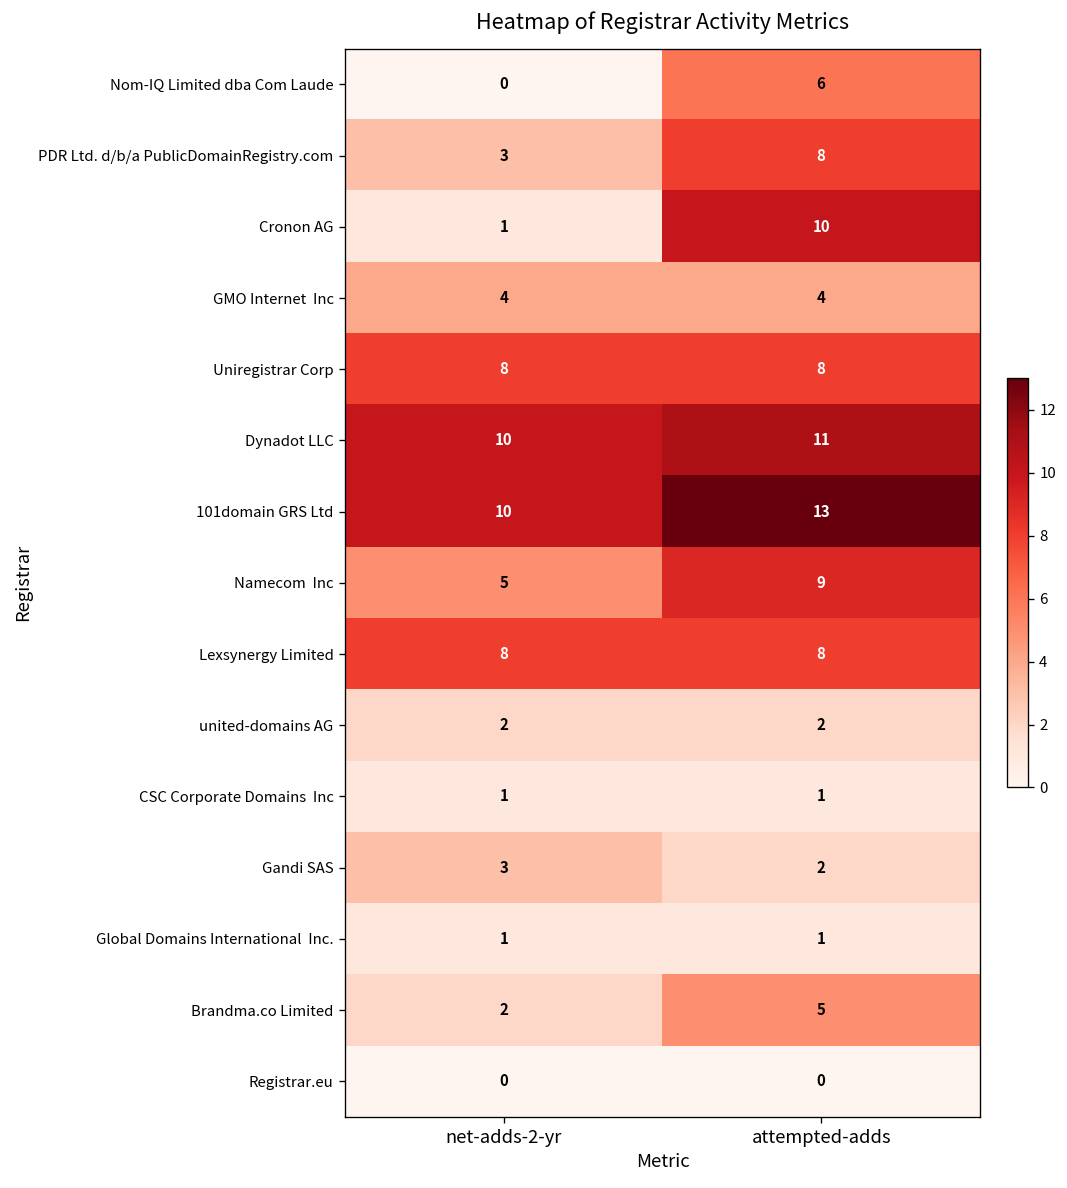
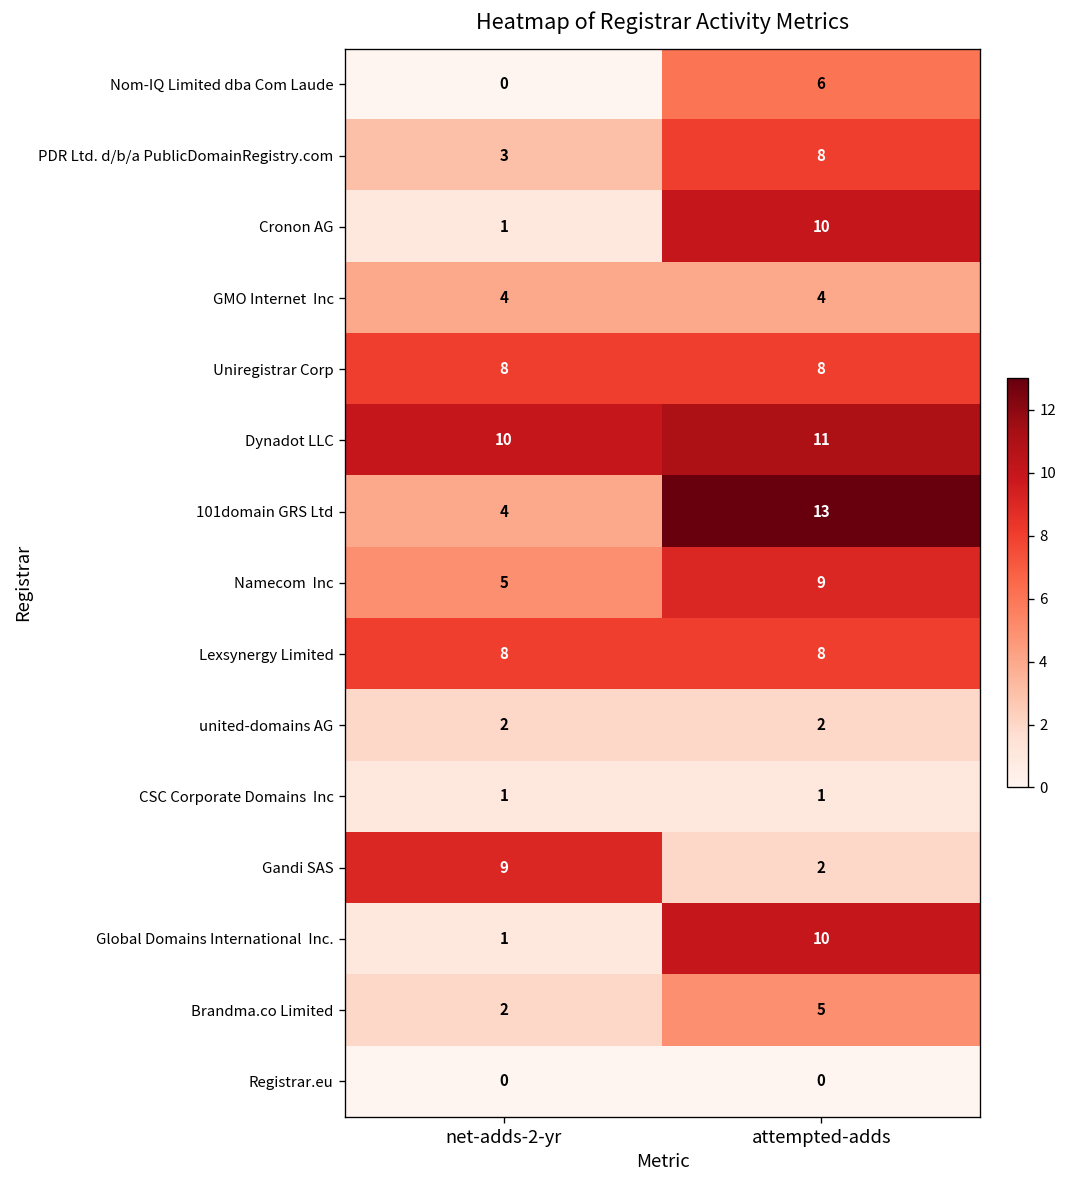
  {
    "Nom-IQ Limited dba Com Laude": {
      "net-adds-2-yr": 0,
      "attempted-adds": 6
    },
    "PDR Ltd. d/b/a PublicDomainRegistry.com": {
      "net-adds-2-yr": 3,
      "attempted-adds": 8
    },
    "Cronon AG": {
      "net-adds-2-yr": 1,
      "attempted-adds": 10
    },
    "GMO Internet Inc": {
      "net-adds-2-yr": 4,
      "attempted-adds": 4
    },
    "Uniregistrar Corp": {
      "net-adds-2-yr": 8,
      "attempted-adds": 8
    },
    "Dynadot LLC": {
      "net-adds-2-yr": 10,
      "attempted-adds": 11
    },
    "101domain GRS Ltd": {
-     "net-adds-2-yr": 10,
+     "net-adds-2-yr": 4,
      "attempted-adds": 13
    },
    "Namecom Inc": {
      "net-adds-2-yr": 5,
      "attempted-adds": 9
    },
    "Lexsynergy Limited": {
      "net-adds-2-yr": 8,
      "attempted-adds": 8
    },
    "united-domains AG": {
      "net-adds-2-yr": 2,
      "attempted-adds": 2
    },
    "CSC Corporate Domains Inc": {
      "net-adds-2-yr": 1,
      "attempted-adds": 1
    },
    "Gandi SAS": {
-     "net-adds-2-yr": 3,
+     "net-adds-2-yr": 9,
      "attempted-adds": 2
    },
    "Global Domains International Inc.": {
      "net-adds-2-yr": 1,
-     "attempted-adds": 1
+     "attempted-adds": 10
    },
    "Brandma.co Limited": {
      "net-adds-2-yr": 2,
      "attempted-adds": 5
    },
    "Registrar.eu": {
      "net-adds-2-yr": 0,
      "attempted-adds": 0
    }
  }
